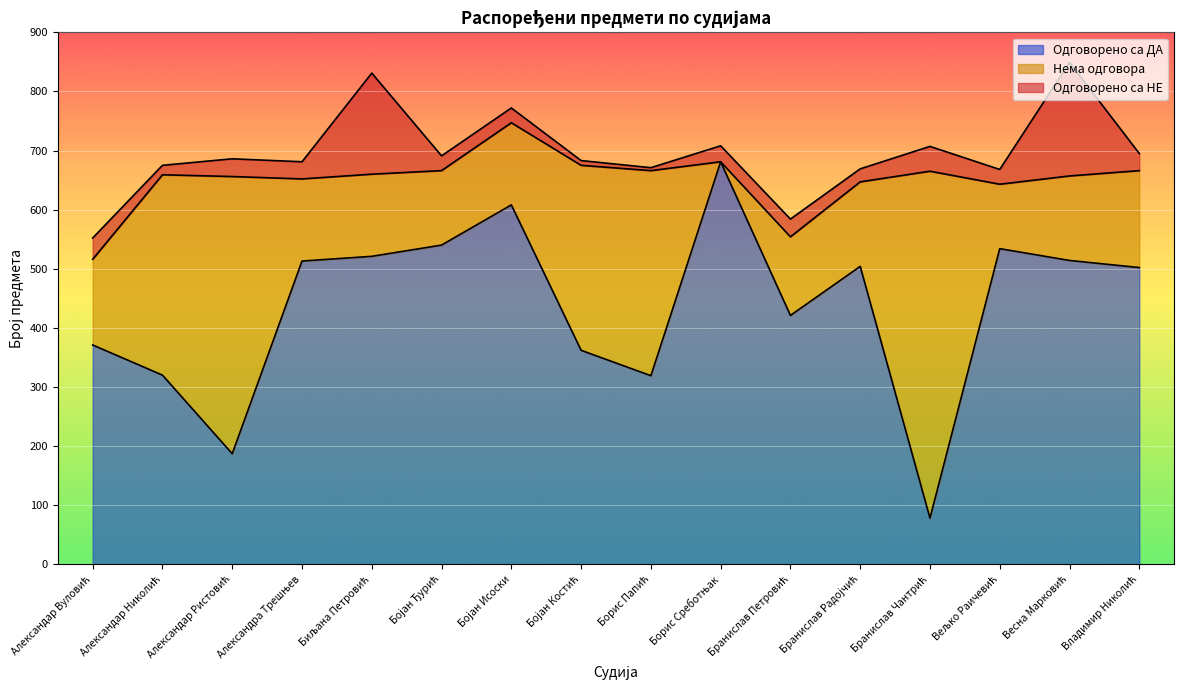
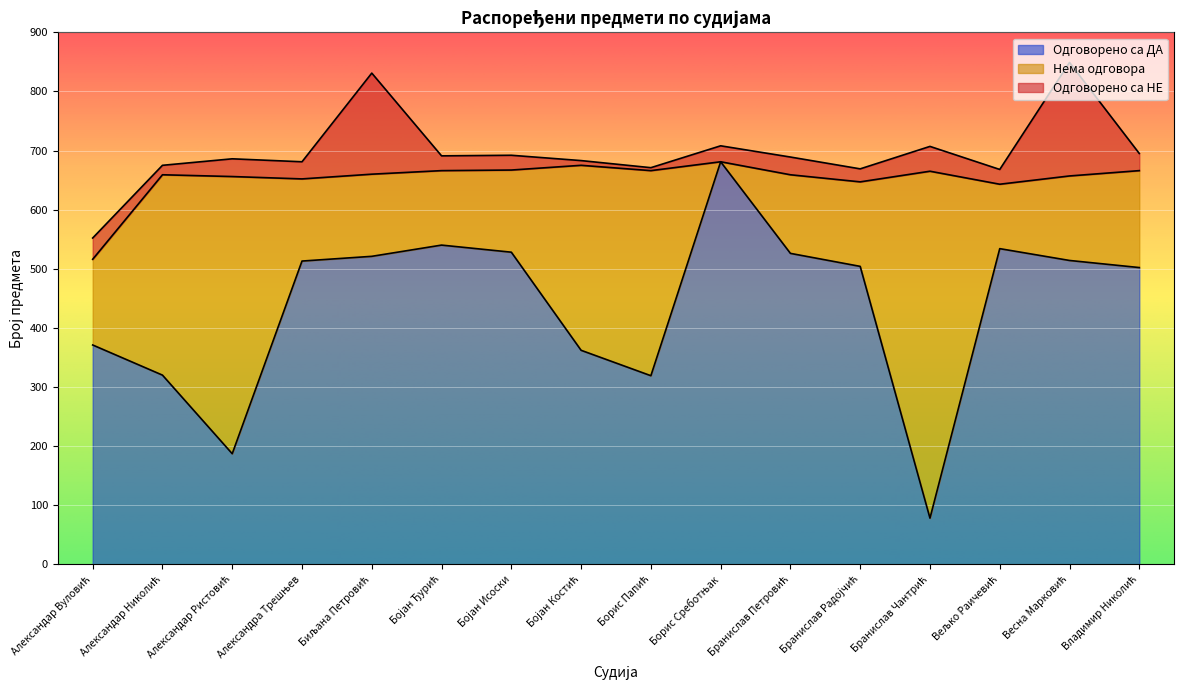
  {
    "Одговорено са ДА": {
      "Александар Вуловић": 370,
      "Александар Николић": 320,
      "Александар Ристовић": 190,
      "Александра Трешњев": 510,
      "Биљана Петровић": 520,
      "Бојан Ђурић": 540,
-     "Бојан Исоски": 610,
+     "Бојан Исоски": 530,
      "Бојан Костић": 360,
      "Борис Папић": 320,
-     "Бранислав Петровић": 420,
+     "Бранислав Петровић": 530,
      "Бранислав Радојчић": 500,
      "Бранислав Чантрић": 80,
      "Вељко Раичевић": 530,
      "Весна Марковић": 510,
      "Владимир Николић": 500
    },
    "Нема одговора": {
      "Александар Вуловић": 150,
      "Александар Николић": 340,
      "Александар Ристовић": 470,
      "Александра Трешњев": 140,
      "Биљана Петровић": 140,
      "Бојан Ђурић": 130,
      "Бојан Исоски": 140,
      "Бојан Костић": 310,
      "Борис Папић": 350,
      "Бранислав Петровић": 130,
      "Бранислав Радојчић": 140,
      "Бранислав Чантрић": 590,
      "Вељко Раичевић": 110,
      "Весна Марковић": 140,
      "Владимир Николић": 160
    },
    "Одговорено са НЕ": {
      "Александар Вуловић": 40,
      "Александар Николић": 20,
      "Александар Ристовић": 30,
      "Александра Трешњев": 30,
      "Биљана Петровић": 170,
      "Бојан Ђурић": 30,
      "Бојан Исоски": 30,
      "Бојан Костић": 10,
      "Борис Папић": 10,
      "Борис Среботњак": 30,
      "Бранислав Петровић": 30,
      "Бранислав Радојчић": 20,
      "Бранислав Чантрић": 40,
      "Вељко Раичевић": 30,
      "Владимир Николић": 30
    }
  }
